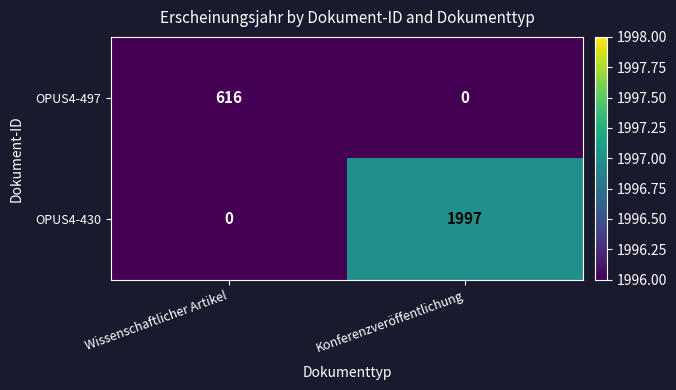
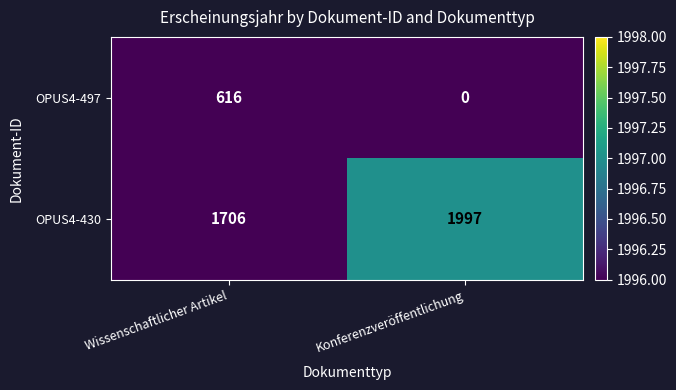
  {
    "OPUS4-497": {
      "Wissenschaftlicher Artikel": 616,
      "Konferenzveröffentlichung": 0
    },
    "OPUS4-430": {
-     "Wissenschaftlicher Artikel": 0,
+     "Wissenschaftlicher Artikel": 1706,
      "Konferenzveröffentlichung": 1997
    }
  }
